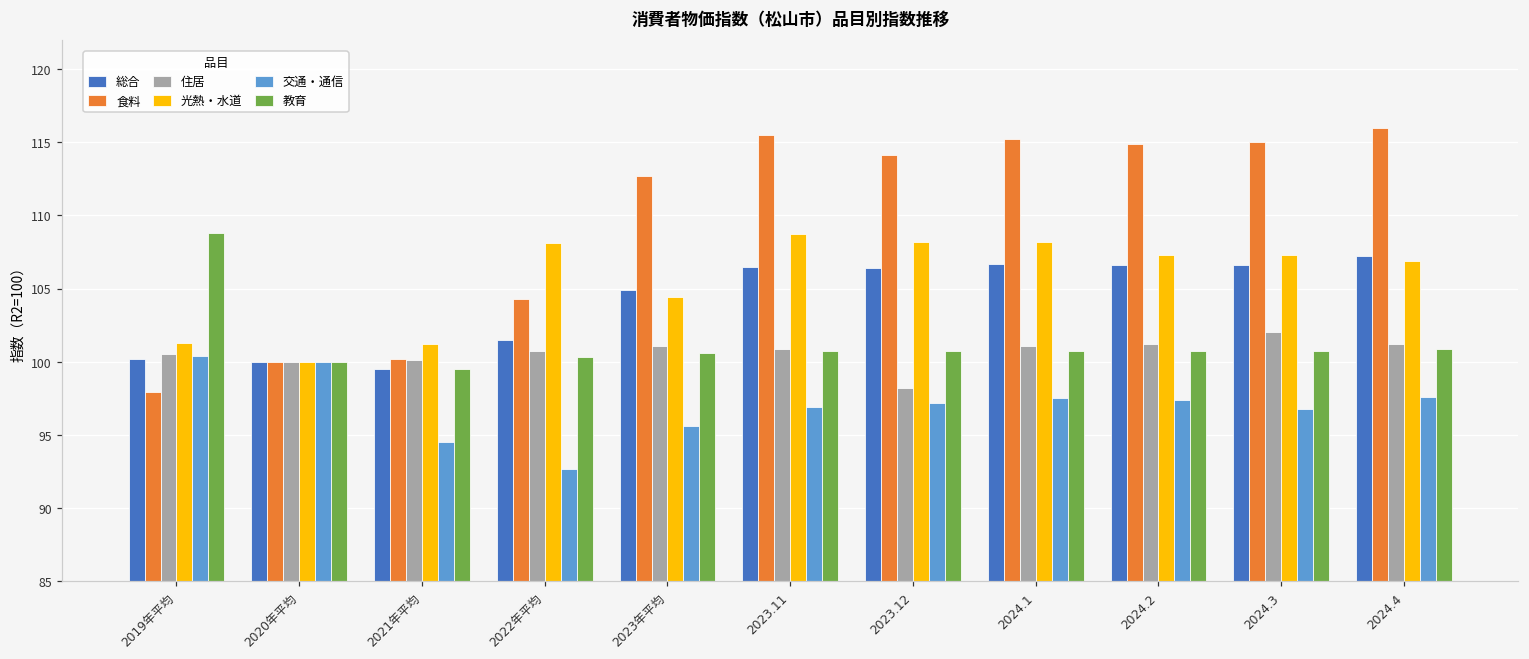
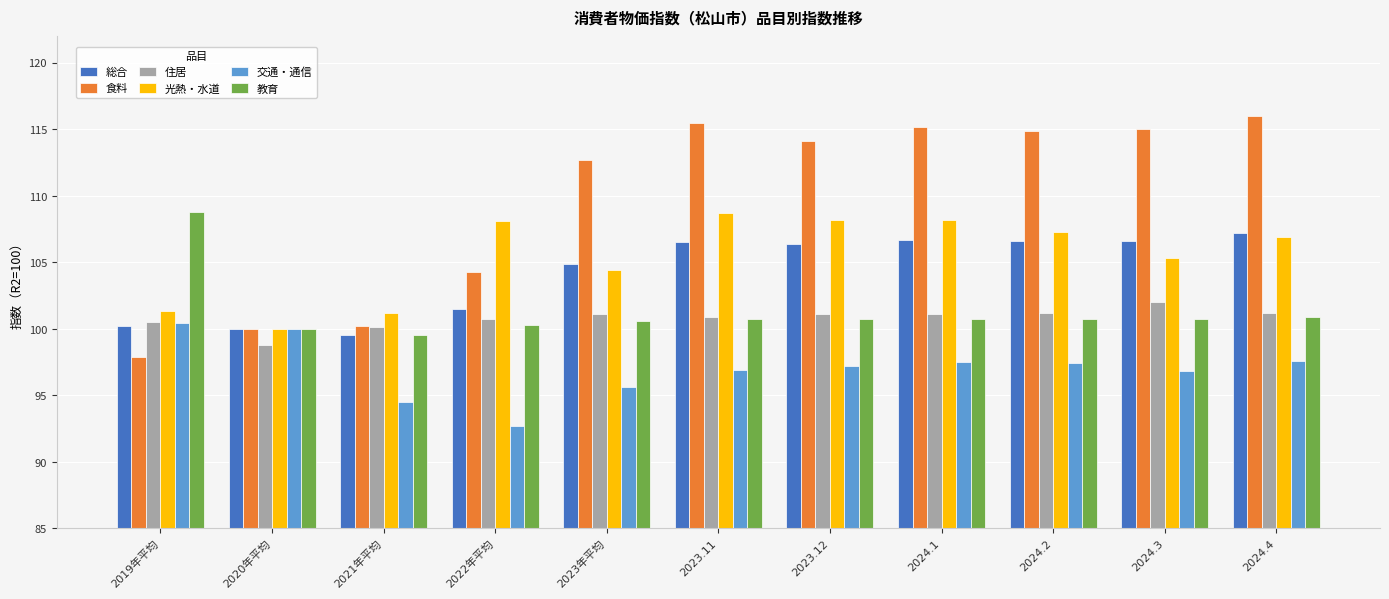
  {
    "食料": {
      "2019年平均": 97.9,
      "2020年平均": 100.0,
      "2021年平均": 100.2,
      "2022年平均": 104.3,
      "2023年平均": 112.7,
      "2023.11": 115.5,
      "2023.12": 114.1,
      "2024.1": 115.2,
      "2024.2": 114.9,
      "2024.3": 115.0,
      "2024.4": 116.0
    },
    "住居": {
      "2019年平均": 100.5,
-     "2020年平均": 100.0,
+     "2020年平均": 98.8,
      "2021年平均": 100.1,
      "2022年平均": 100.7,
      "2023年平均": 101.1,
      "2023.11": 100.9,
-     "2023.12": 98.2,
+     "2023.12": 101.1,
      "2024.1": 101.1,
      "2024.2": 101.2,
      "2024.3": 102.0,
      "2024.4": 101.2
    },
    "光熱・水道": {
      "2019年平均": 101.3,
      "2020年平均": 100.0,
      "2021年平均": 101.2,
      "2022年平均": 108.1,
      "2023年平均": 104.4,
      "2023.11": 108.7,
      "2023.12": 108.2,
      "2024.1": 108.2,
      "2024.2": 107.3,
-     "2024.3": 107.3,
+     "2024.3": 105.3,
      "2024.4": 106.9
    },
    "教育": {
      "2019年平均": 108.8,
      "2020年平均": 100.0,
      "2021年平均": 99.5,
      "2022年平均": 100.3,
      "2023年平均": 100.6,
      "2023.11": 100.7,
      "2023.12": 100.7,
      "2024.1": 100.7,
      "2024.2": 100.7,
      "2024.3": 100.7,
      "2024.4": 100.9
    }
  }
